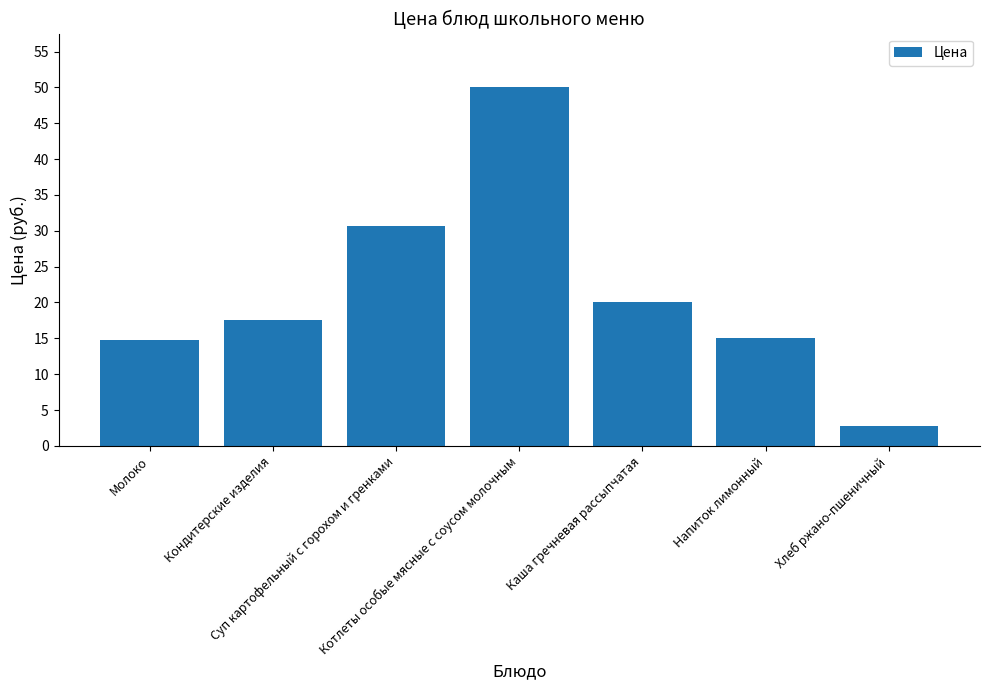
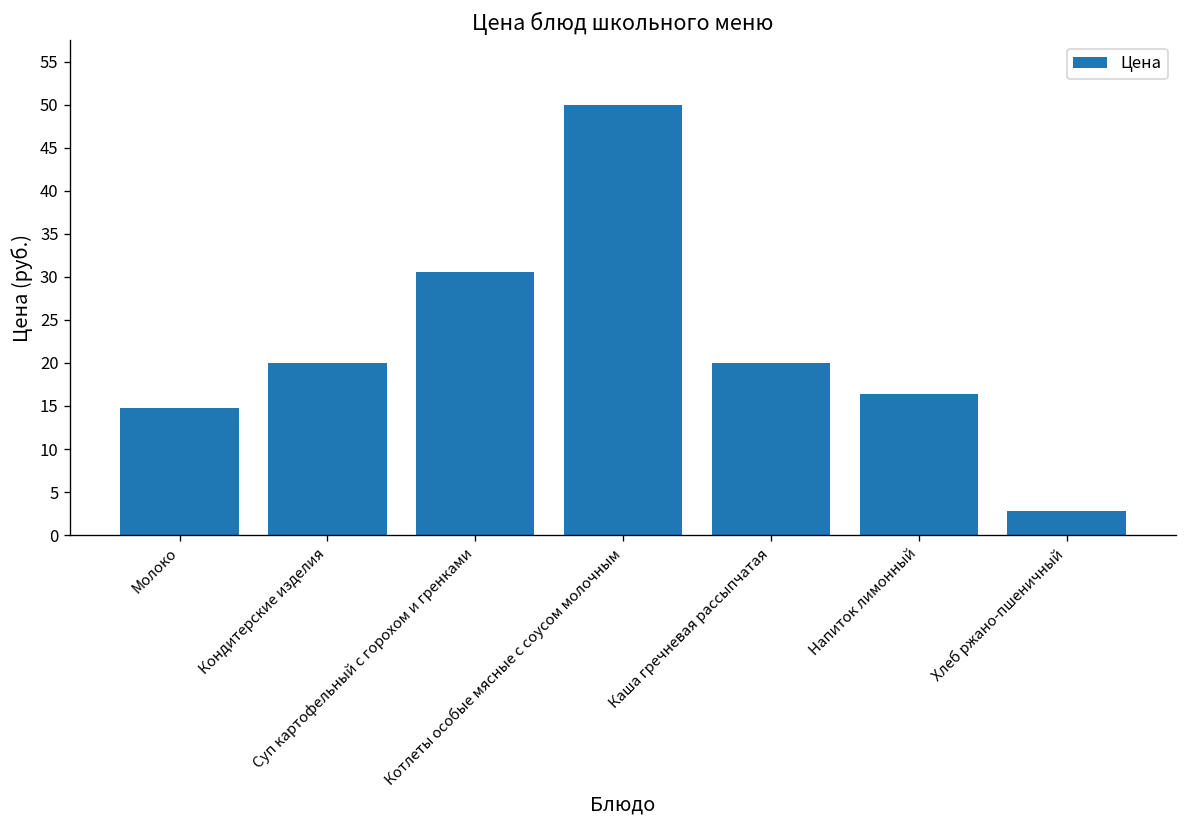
  {
    "Молоко": 15,
-   "Кондитерские изделия": 18,
+   "Кондитерские изделия": 20,
    "Суп картофельный с горохом и гренками": 31,
    "Котлеты особые мясные с соусом молочным": 50,
    "Каша гречневая рассыпчатая": 20,
-   "Напиток лимонный": 15,
+   "Напиток лимонный": 16,
    "Хлеб ржано-пшеничный": 3
  }
